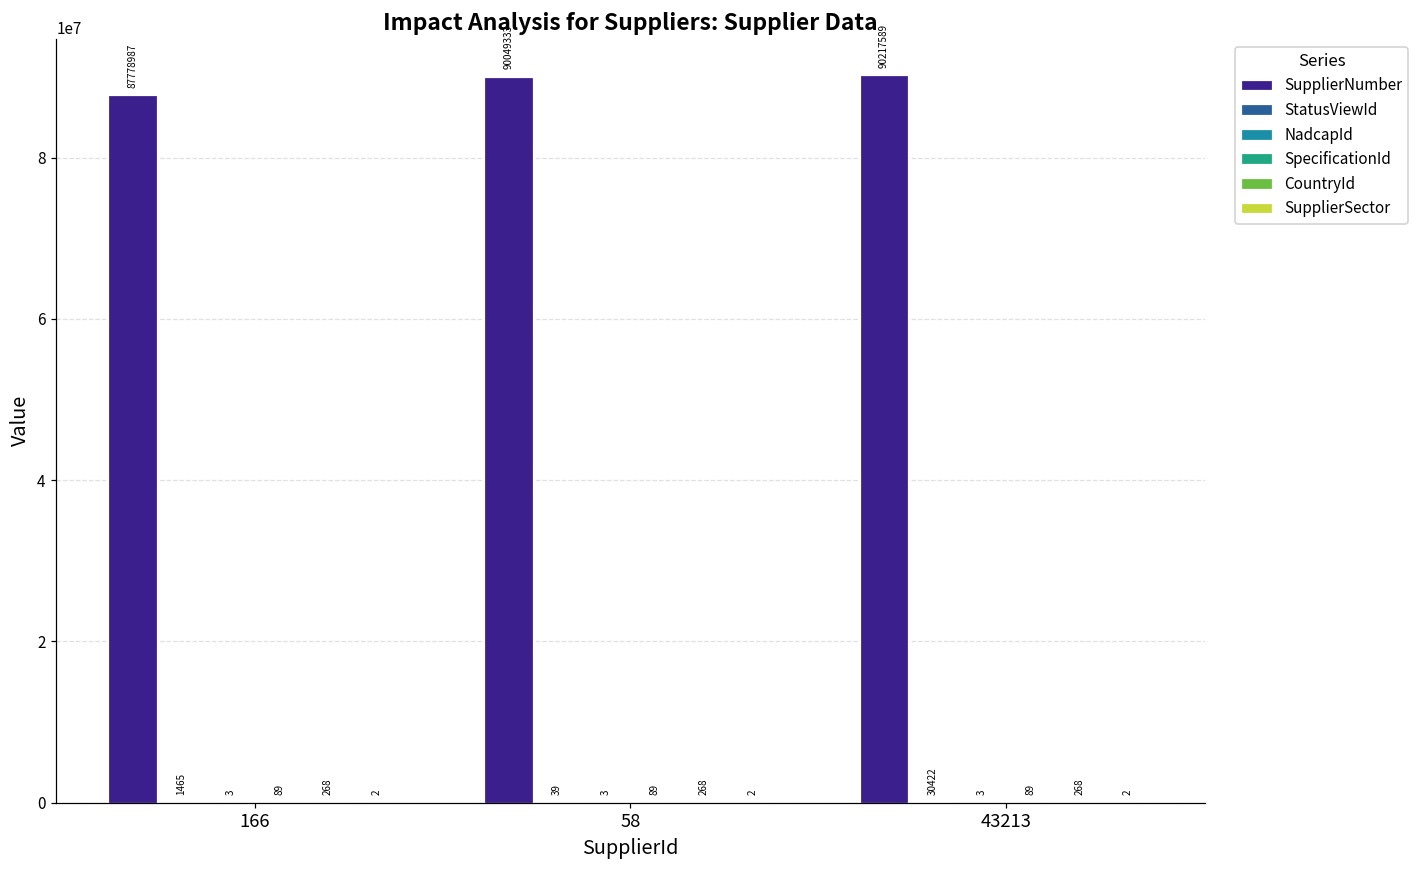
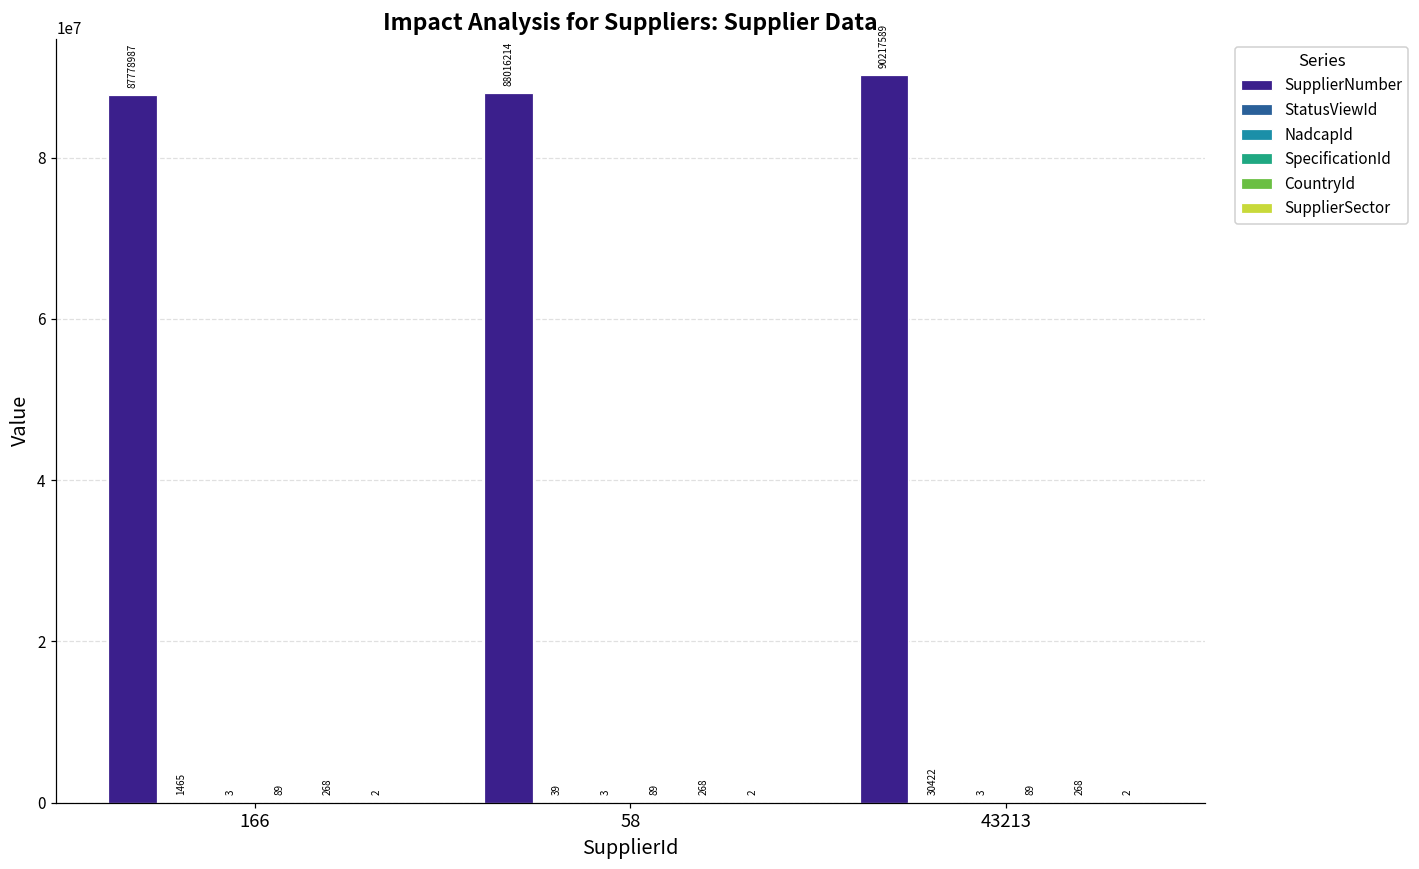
  {
    "SupplierNumber": {
      "166": 87778987,
-     "58": 90049333,
+     "58": 88016214,
      "43213": 90217589
    },
    "CountryId": {
      "166": 268,
      "58": 268,
      "43213": 268
    },
    "SupplierSector": {
      "166": 2,
      "58": 2,
      "43213": 2
    }
  }
